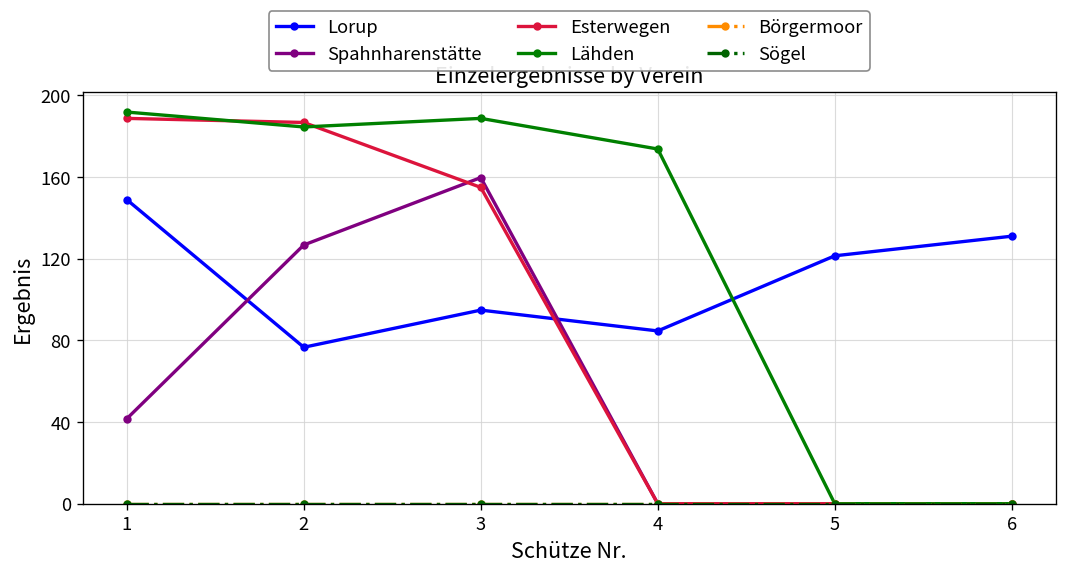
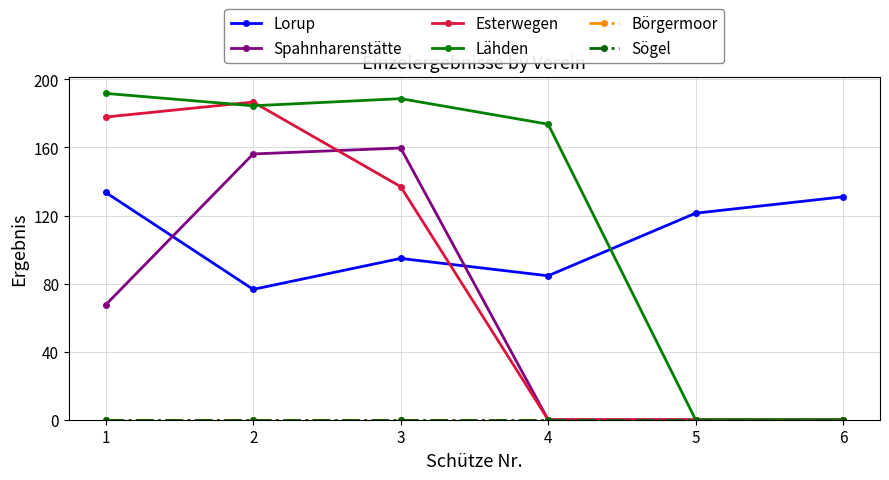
  {
    "Lorup": {
-     "1": 149,
+     "1": 134,
      "2": 77,
      "3": 95,
      "4": 85,
      "5": 121,
      "6": 131
    },
    "Spahnharenstätte": {
-     "1": 42,
-     "2": 127,
+     "1": 68,
+     "2": 156,
      "3": 160
    },
    "Esterwegen": {
-     "1": 189,
+     "1": 178,
      "2": 187,
-     "3": 155
+     "3": 137
    }
  }
